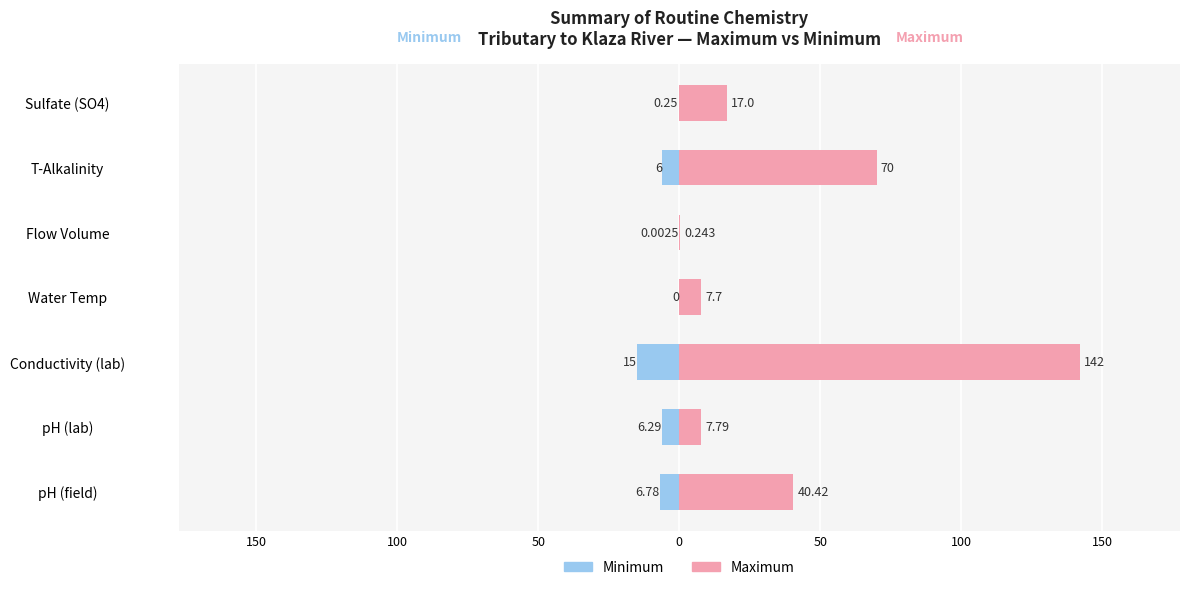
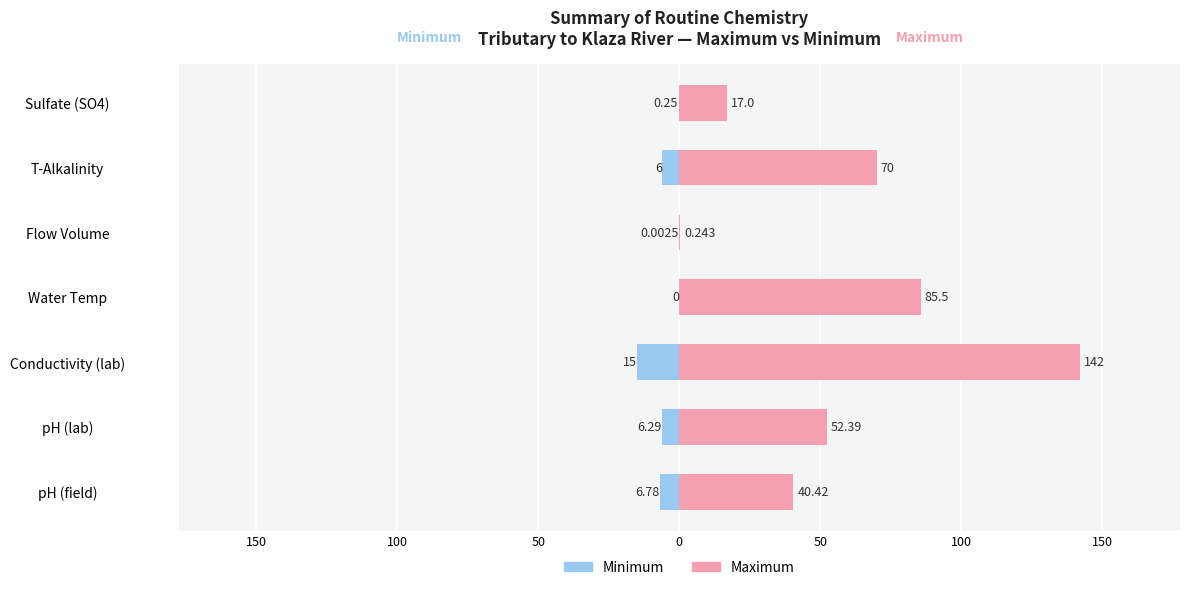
  {
    "Maximum": {
      "Sulfate (SO4)": 17.0,
      "T-Alkalinity": 70,
      "Flow Volume": 0.243,
-     "Water Temp": 7.7,
+     "Water Temp": 85.5,
      "Conductivity (lab)": 142,
-     "pH (lab)": 7.79,
+     "pH (lab)": 52.39,
      "pH (field)": 40.42
    },
    "Minimum": {
      "Water Temp": 0
    }
  }
